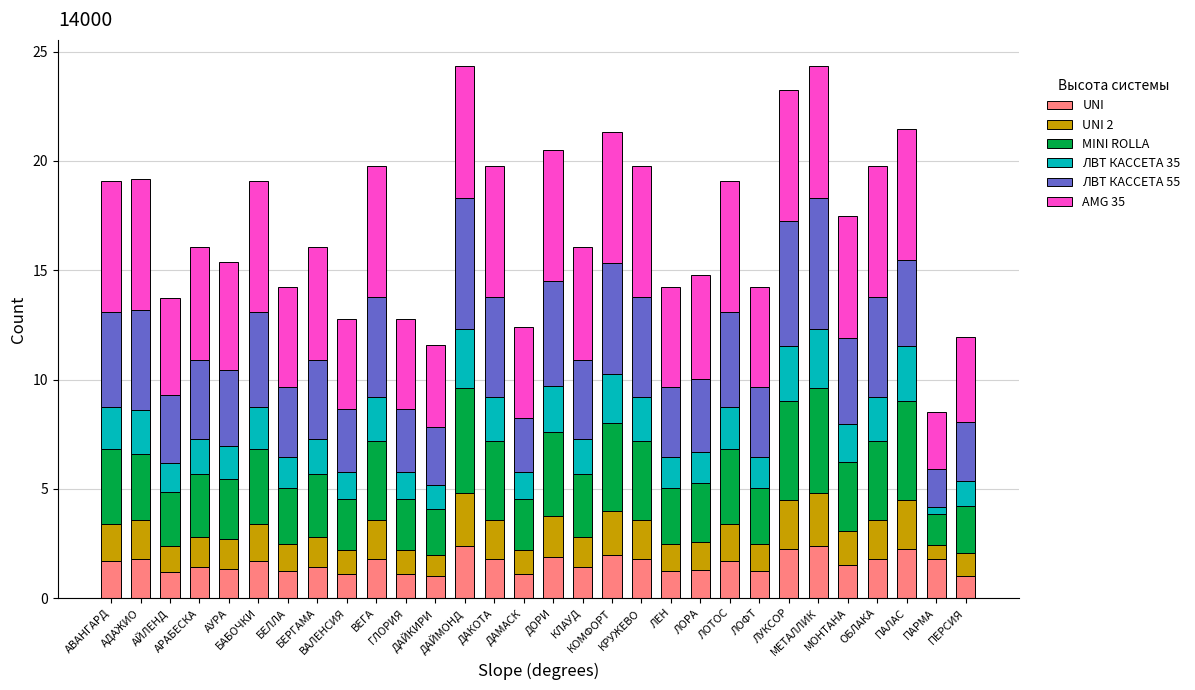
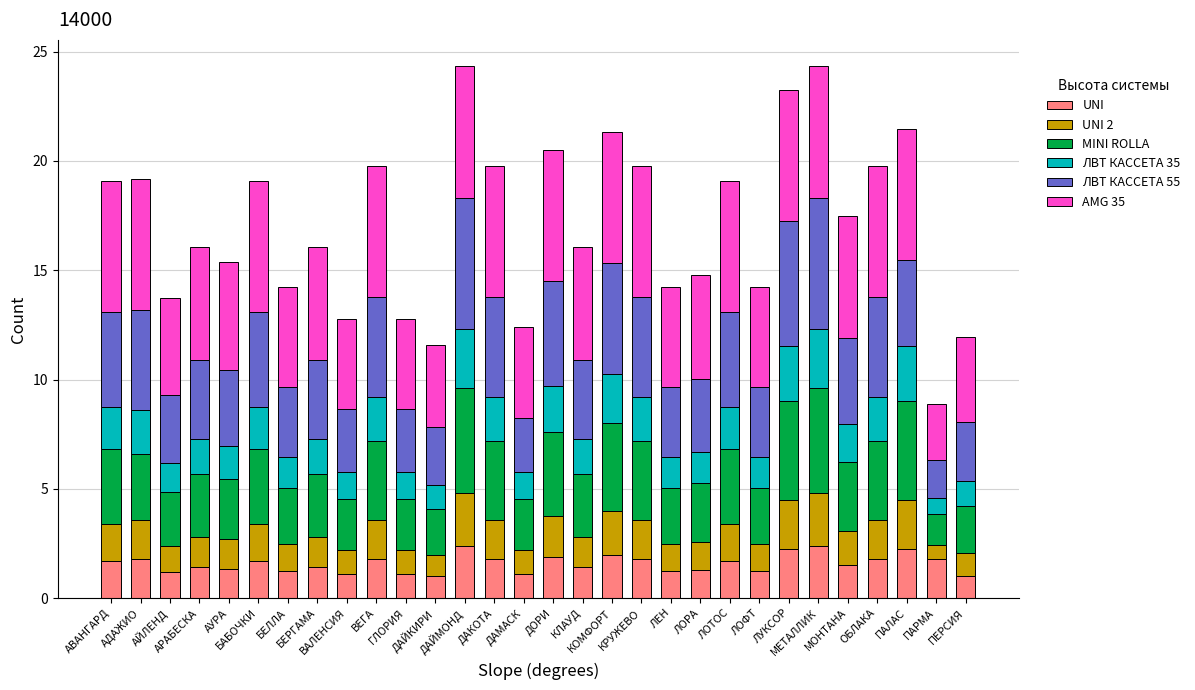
  {
    "UNI": {
      "АВАНГАРД": 1.7,
      "АДАЖИО": 1.8,
      "АЙЛЕНД": 1.2,
      "АРАБЕСКА": 1.4,
      "АУРА": 1.3,
      "БАБОЧКИ": 1.7,
      "БЕЛЛА": 1.2,
      "БЕРГАМА": 1.4,
      "ВАЛЕНСИЯ": 1.1,
      "ВЕГА": 1.8,
      "ГЛОРИЯ": 1.1,
      "ДАЙКИРИ": 1.0,
      "ДАЙМОНД": 2.4,
      "ДАКОТА": 1.8,
      "ДАМАСК": 1.1,
      "ДОРИ": 1.9,
      "КЛАУД": 1.4,
      "КОМФОРТ": 2.0,
      "КРУЖЕВО": 1.8,
      "ЛЕН": 1.2,
      "ЛОРА": 1.3,
      "ЛОТОС": 1.7,
      "ЛОФТ": 1.2,
      "ЛУКСОР": 2.3,
      "МЕТАЛЛИК": 2.4,
      "МОНТАНА": 1.5,
      "ОБЛАКА": 1.8,
      "ПАЛАС": 2.3,
      "ПАРМА": 1.8,
      "ПЕРСИЯ": 1.0
    },
    "UNI 2": {
      "АВАНГАРД": 1.7,
      "АДАЖИО": 1.8,
      "АЙЛЕНД": 1.2,
      "АРАБЕСКА": 1.4,
      "АУРА": 1.3,
      "БАБОЧКИ": 1.7,
      "БЕЛЛА": 1.2,
      "БЕРГАМА": 1.4,
      "ВАЛЕНСИЯ": 1.1,
      "ВЕГА": 1.8,
      "ГЛОРИЯ": 1.1,
      "ДАЙКИРИ": 1.0,
      "ДАЙМОНД": 2.4,
      "ДАКОТА": 1.8,
      "ДАМАСК": 1.1,
      "ДОРИ": 1.9,
      "КЛАУД": 1.4,
      "КОМФОРТ": 2.0,
      "КРУЖЕВО": 1.8,
      "ЛЕН": 1.2,
      "ЛОРА": 1.3,
      "ЛОТОС": 1.7,
      "ЛОФТ": 1.2,
      "ЛУКСОР": 2.3,
      "МЕТАЛЛИК": 2.4,
      "МОНТАНА": 1.5,
      "ОБЛАКА": 1.8,
      "ПАЛАС": 2.3,
      "ПАРМА": 0.6,
      "ПЕРСИЯ": 1.0
    },
    "MINI ROLLA": {
      "АВАНГАРД": 3.4,
      "АДАЖИО": 3.0,
      "АЙЛЕНД": 2.5,
      "АРАБЕСКА": 2.9,
      "АУРА": 2.8,
      "БАБОЧКИ": 3.4,
      "БЕЛЛА": 2.6,
      "БЕРГАМА": 2.9,
      "ВАЛЕНСИЯ": 2.3,
      "ВЕГА": 3.6,
      "ГЛОРИЯ": 2.3,
      "ДАЙКИРИ": 2.1,
      "ДАЙМОНД": 4.8,
      "ДАКОТА": 3.6,
      "ДАМАСК": 2.3,
      "ДОРИ": 3.8,
      "КЛАУД": 2.9,
      "КОМФОРТ": 4.0,
      "КРУЖЕВО": 3.6,
      "ЛЕН": 2.6,
      "ЛОРА": 2.7,
      "ЛОТОС": 3.4,
      "ЛОФТ": 2.6,
      "ЛУКСОР": 4.5,
      "МЕТАЛЛИК": 4.8,
      "МОНТАНА": 3.1,
      "ОБЛАКА": 3.6,
      "ПАЛАС": 4.5,
      "ПАРМА": 1.4,
      "ПЕРСИЯ": 2.2
    },
    "ЛВТ КАССЕТА 35": {
      "АВАНГАРД": 1.9,
      "АДАЖИО": 2.0,
      "АЙЛЕНД": 1.3,
      "АРАБЕСКА": 1.6,
      "АУРА": 1.5,
      "БАБОЧКИ": 1.9,
      "БЕЛЛА": 1.4,
      "БЕРГАМА": 1.6,
      "ВАЛЕНСИЯ": 1.2,
      "ВЕГА": 2.0,
      "ГЛОРИЯ": 1.2,
      "ДАЙКИРИ": 1.1,
      "ДАЙМОНД": 2.7,
      "ДАКОТА": 2.0,
      "ДАМАСК": 1.2,
      "ДОРИ": 2.1,
      "КЛАУД": 1.6,
      "КОМФОРТ": 2.2,
      "КРУЖЕВО": 2.0,
      "ЛЕН": 1.4,
      "ЛОРА": 1.4,
      "ЛОТОС": 1.9,
      "ЛОФТ": 1.4,
      "ЛУКСОР": 2.5,
      "МЕТАЛЛИК": 2.7,
      "МОНТАНА": 1.7,
      "ОБЛАКА": 2.0,
      "ПАЛАС": 2.5,
-     "ПАРМА": 0.3,
+     "ПАРМА": 0.7,
      "ПЕРСИЯ": 1.2
    },
    "ЛВТ КАССЕТА 55": {
      "АВАНГАРД": 4.3,
      "АДАЖИО": 4.6,
      "АЙЛЕНД": 3.1,
      "АРАБЕСКА": 3.6,
      "АУРА": 3.5,
      "БАБОЧКИ": 4.3,
      "БЕЛЛА": 3.2,
      "БЕРГАМА": 3.6,
      "ВАЛЕНСИЯ": 2.9,
      "ВЕГА": 4.6,
      "ГЛОРИЯ": 2.9,
      "ДАЙКИРИ": 2.6,
      "ДАЙМОНД": 6.0,
      "ДАКОТА": 4.6,
      "ДАМАСК": 2.5,
      "ДОРИ": 4.8,
      "КЛАУД": 3.6,
      "КОМФОРТ": 5.1,
      "КРУЖЕВО": 4.6,
      "ЛЕН": 3.2,
      "ЛОРА": 3.3,
      "ЛОТОС": 4.3,
      "ЛОФТ": 3.2,
      "ЛУКСОР": 5.7,
      "МЕТАЛЛИК": 6.0,
      "МОНТАНА": 4.0,
      "ОБЛАКА": 4.6,
      "ПАЛАС": 3.9,
      "ПАРМА": 1.7,
      "ПЕРСИЯ": 2.7
    },
    "AMG 35": {
      "АВАНГАРД": 6.0,
      "АДАЖИО": 6.0,
      "АЙЛЕНД": 4.4,
      "АРАБЕСКА": 5.1,
      "АУРА": 4.9,
      "БАБОЧКИ": 6.0,
      "БЕЛЛА": 4.6,
      "БЕРГАМА": 5.1,
      "ВАЛЕНСИЯ": 4.1,
      "ВЕГА": 6.0,
      "ГЛОРИЯ": 4.1,
      "ДАЙКИРИ": 3.8,
      "ДАЙМОНД": 6.0,
      "ДАКОТА": 6.0,
      "ДАМАСК": 4.1,
      "ДОРИ": 6.0,
      "КЛАУД": 5.1,
      "КОМФОРТ": 6.0,
      "КРУЖЕВО": 6.0,
      "ЛЕН": 4.6,
      "ЛОРА": 4.8,
      "ЛОТОС": 6.0,
      "ЛОФТ": 4.6,
      "ЛУКСОР": 6.0,
      "МЕТАЛЛИК": 6.0,
      "МОНТАНА": 5.6,
      "ОБЛАКА": 6.0,
      "ПАЛАС": 6.0,
      "ПАРМА": 2.6,
      "ПЕРСИЯ": 3.9
    }
  }
